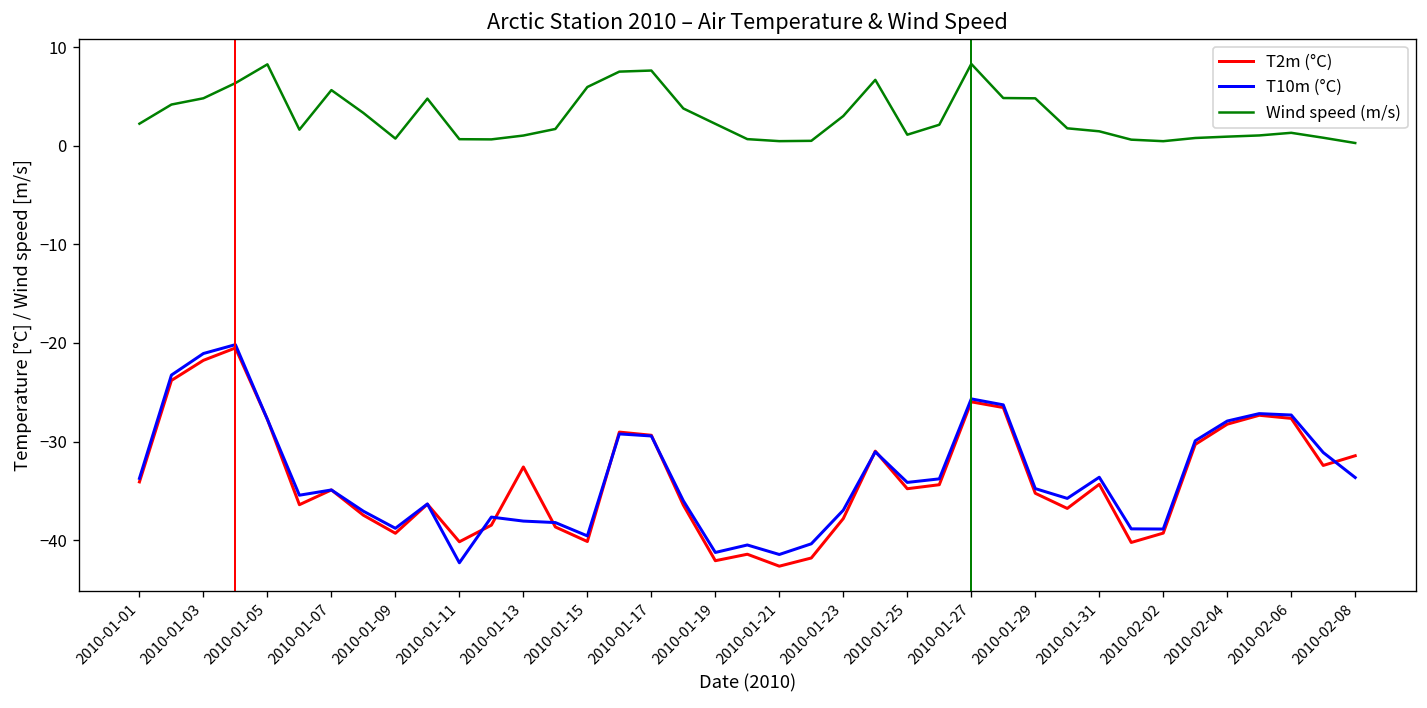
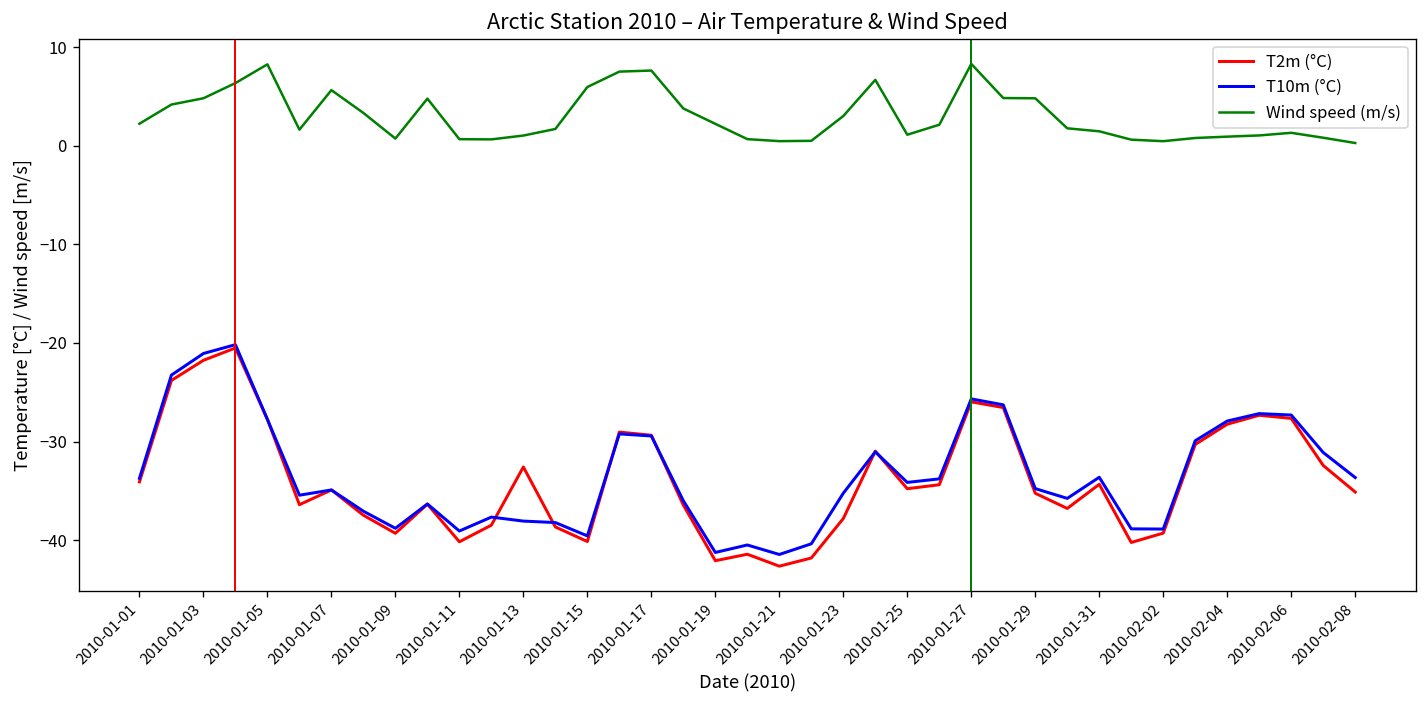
  {
    "T2m (°C)": {
      "2010-01-01": -34,
      "2010-01-03": -22,
      "2010-01-09": -39,
      "2010-01-11": -40,
      "2010-01-13": -33,
      "2010-01-15": -40,
      "2010-01-19": -42,
      "2010-01-21": -43,
      "2010-01-23": -38,
      "2010-01-25": -35,
      "2010-01-29": -35,
      "2010-01-31": -34,
      "2010-02-02": -39,
      "2010-02-04": -28,
      "2010-02-06": -28,
-     "2010-02-08": -31
+     "2010-02-08": -35
    },
    "T10m (°C)": {
      "2010-01-01": -34,
      "2010-01-03": -21,
      "2010-01-09": -39,
-     "2010-01-11": -42,
+     "2010-01-11": -39,
      "2010-01-13": -38,
      "2010-01-15": -40,
      "2010-01-19": -41,
      "2010-01-21": -41,
-     "2010-01-23": -37,
+     "2010-01-23": -35,
      "2010-01-25": -34,
      "2010-01-29": -35,
      "2010-01-31": -34,
      "2010-02-02": -39,
      "2010-02-04": -28,
      "2010-02-06": -27,
      "2010-02-08": -34
    },
    "Wind speed (m/s)": {
      "2010-01-01": 2,
      "2010-01-03": 5,
      "2010-01-05": 8,
      "2010-01-07": 6,
      "2010-01-09": 1,
      "2010-01-11": 1,
      "2010-01-13": 1,
      "2010-01-15": 6,
      "2010-01-17": 8,
      "2010-01-19": 2,
      "2010-01-21": 0,
      "2010-01-23": 3,
      "2010-01-25": 1,
      "2010-01-27": 8,
      "2010-01-29": 5,
      "2010-01-31": 1,
      "2010-02-02": 0,
      "2010-02-04": 1,
      "2010-02-06": 1,
      "2010-02-08": 0
    }
  }
